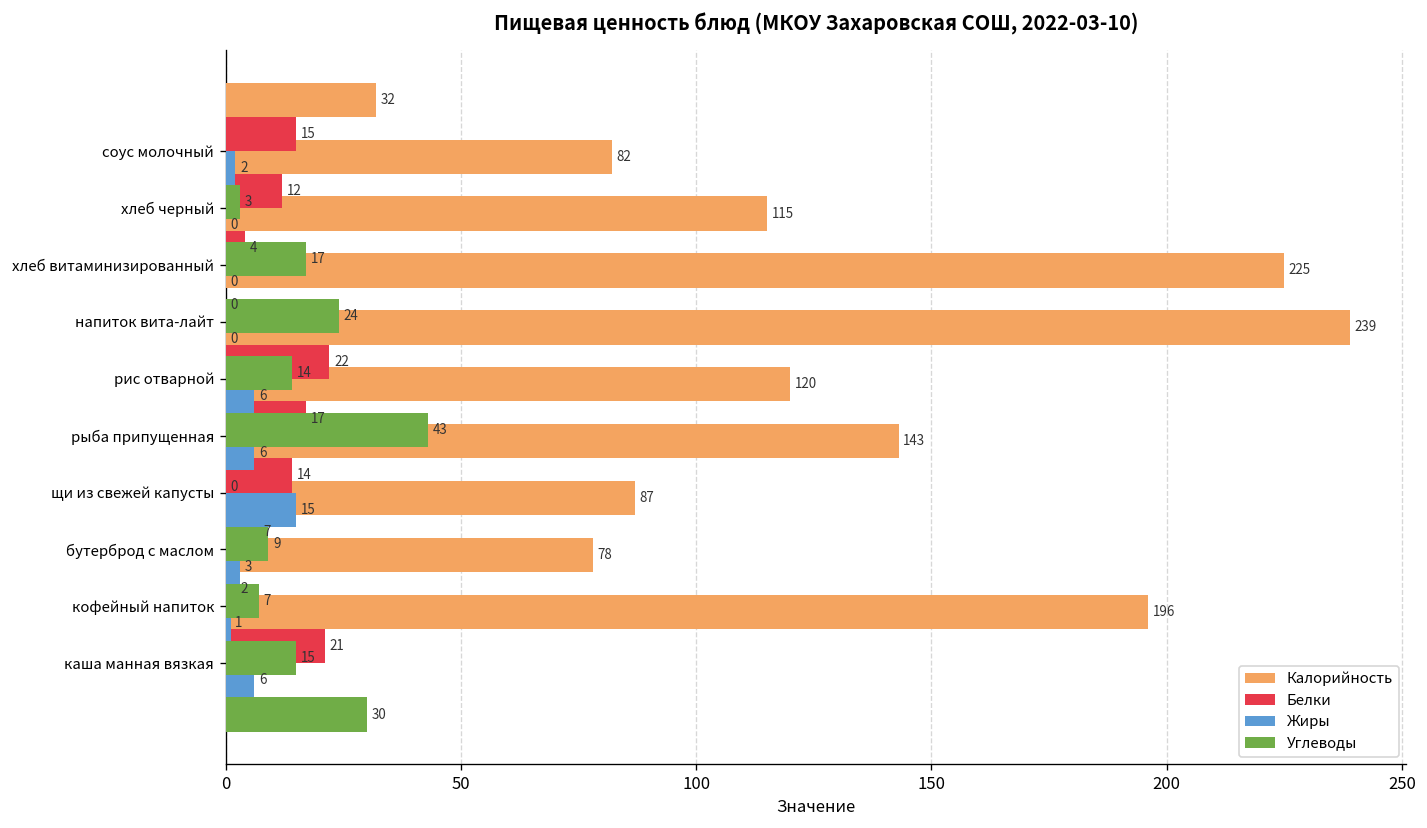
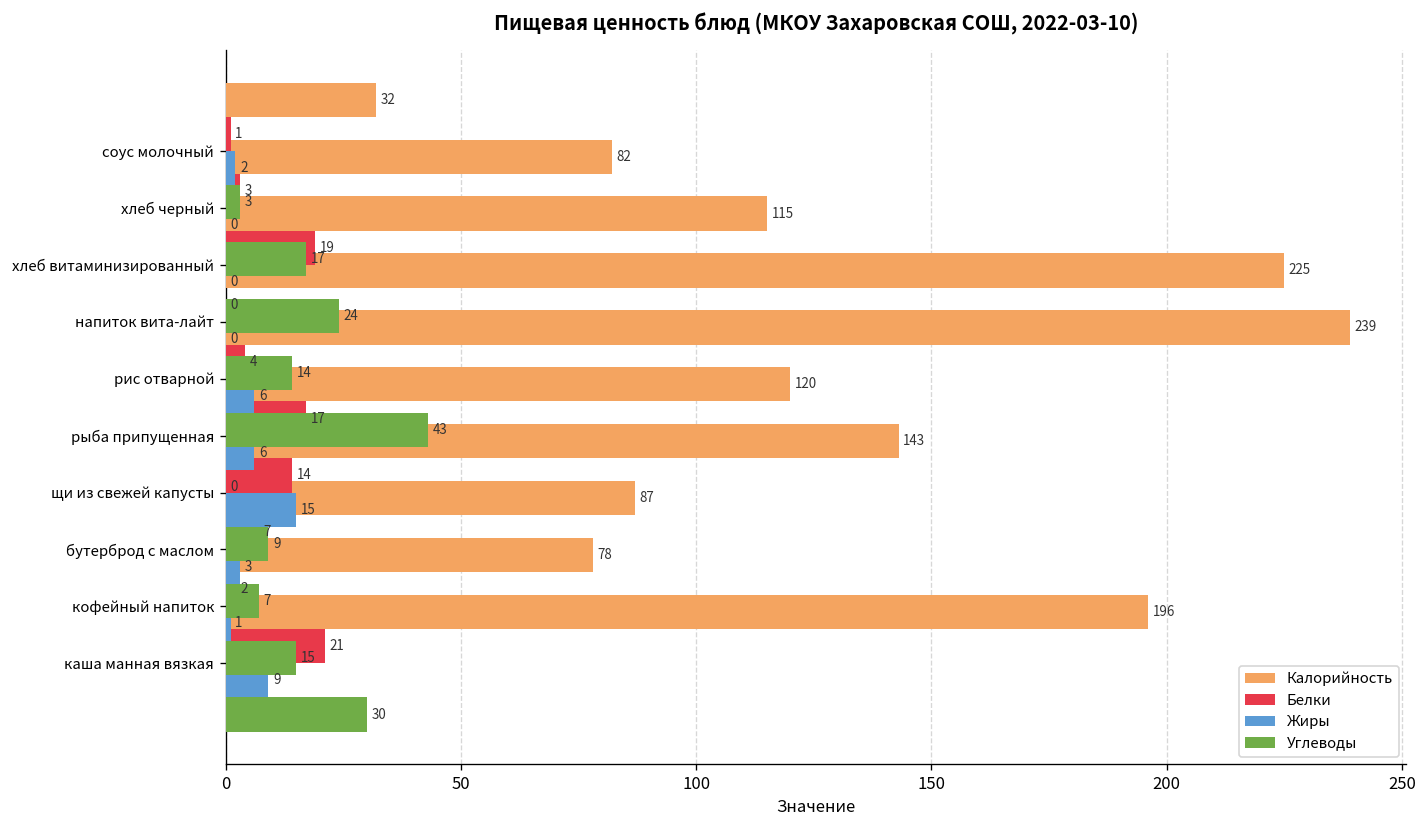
  {
    "Белки": {
-     "соус молочный": 15,
-     "хлеб черный": 12,
-     "хлеб витаминизированный": 4,
+     "соус молочный": 1,
+     "хлеб черный": 3,
+     "хлеб витаминизированный": 19,
      "напиток вита-лайт": 0,
-     "рис отварной": 22,
+     "рис отварной": 4,
      "щи из свежей капусты": 14,
      "каша манная вязкая": 21
    },
    "Жиры": {
      "хлеб черный": 0,
      "хлеб витаминизированный": 0,
      "напиток вита-лайт": 0,
-     "каша манная вязкая": 6
+     "каша манная вязкая": 9
    }
  }
